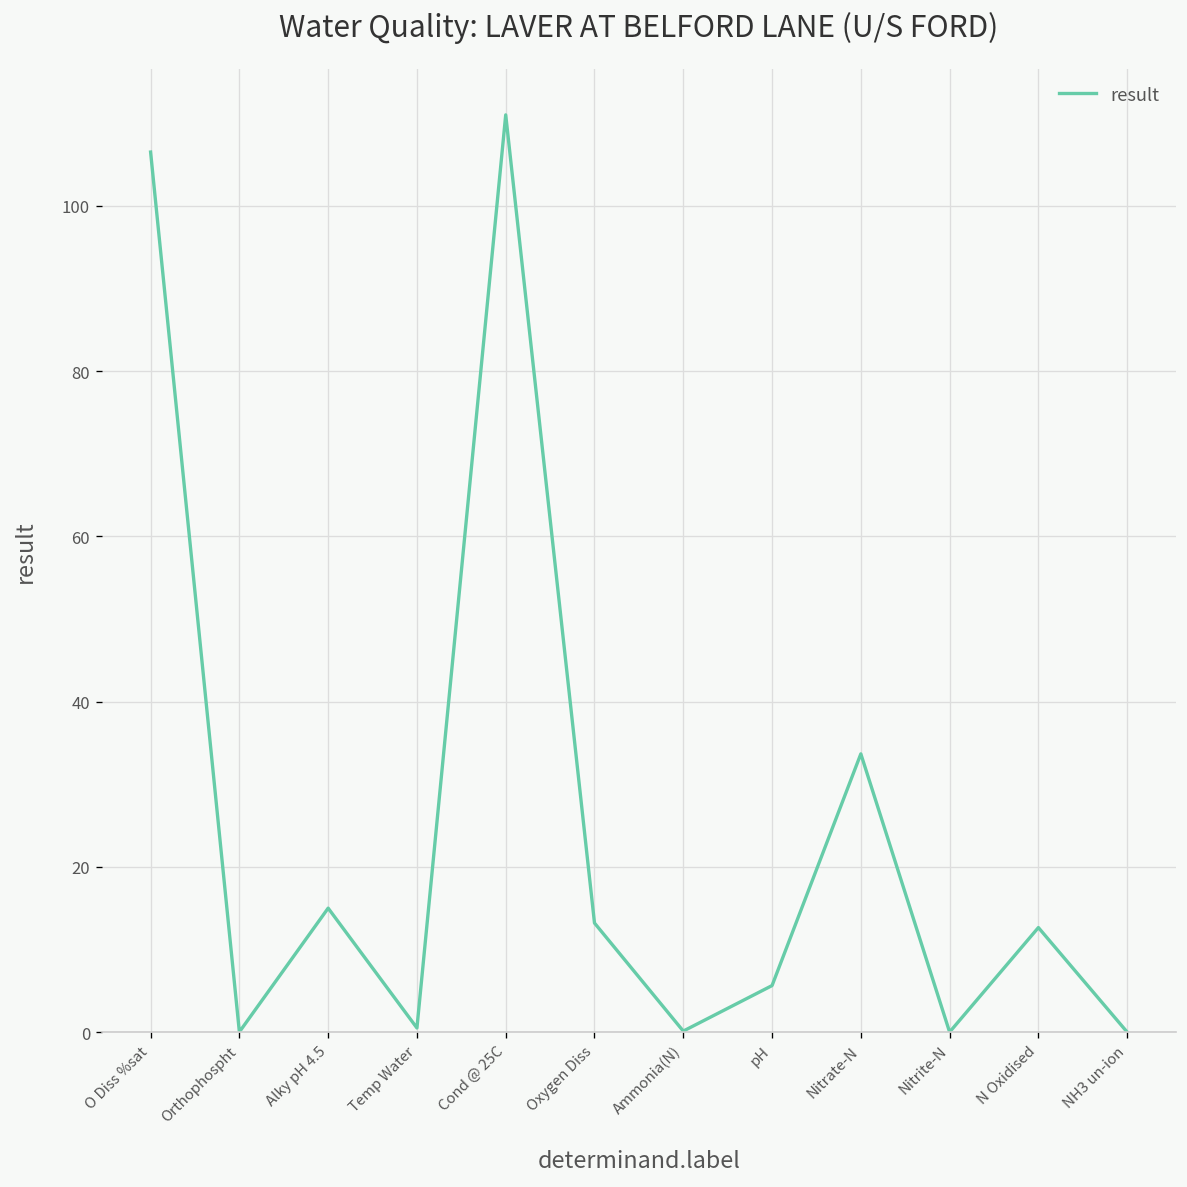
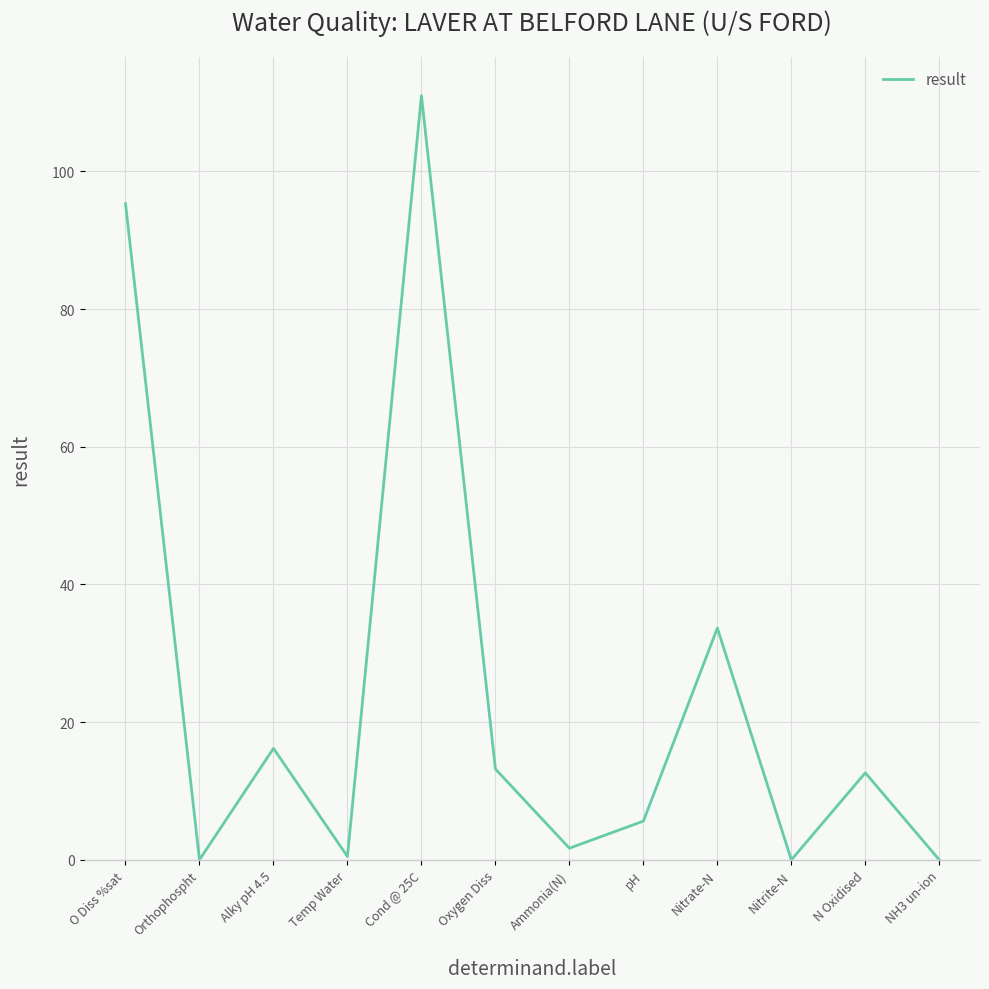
  {
-   "O Diss %sat": 107,
+   "O Diss %sat": 95,
    "Orthophospht": 0,
-   "Alky pH 4.5": 15,
+   "Alky pH 4.5": 16,
    "Temp Water": 1,
    "Cond @ 25C": 111,
    "Oxygen Diss": 13,
-   "Ammonia(N)": 0,
+   "Ammonia(N)": 2,
    "pH": 6,
    "Nitrate-N": 34,
    "Nitrite-N": 0,
    "N Oxidised": 13,
    "NH3 un-ion": 0
  }
